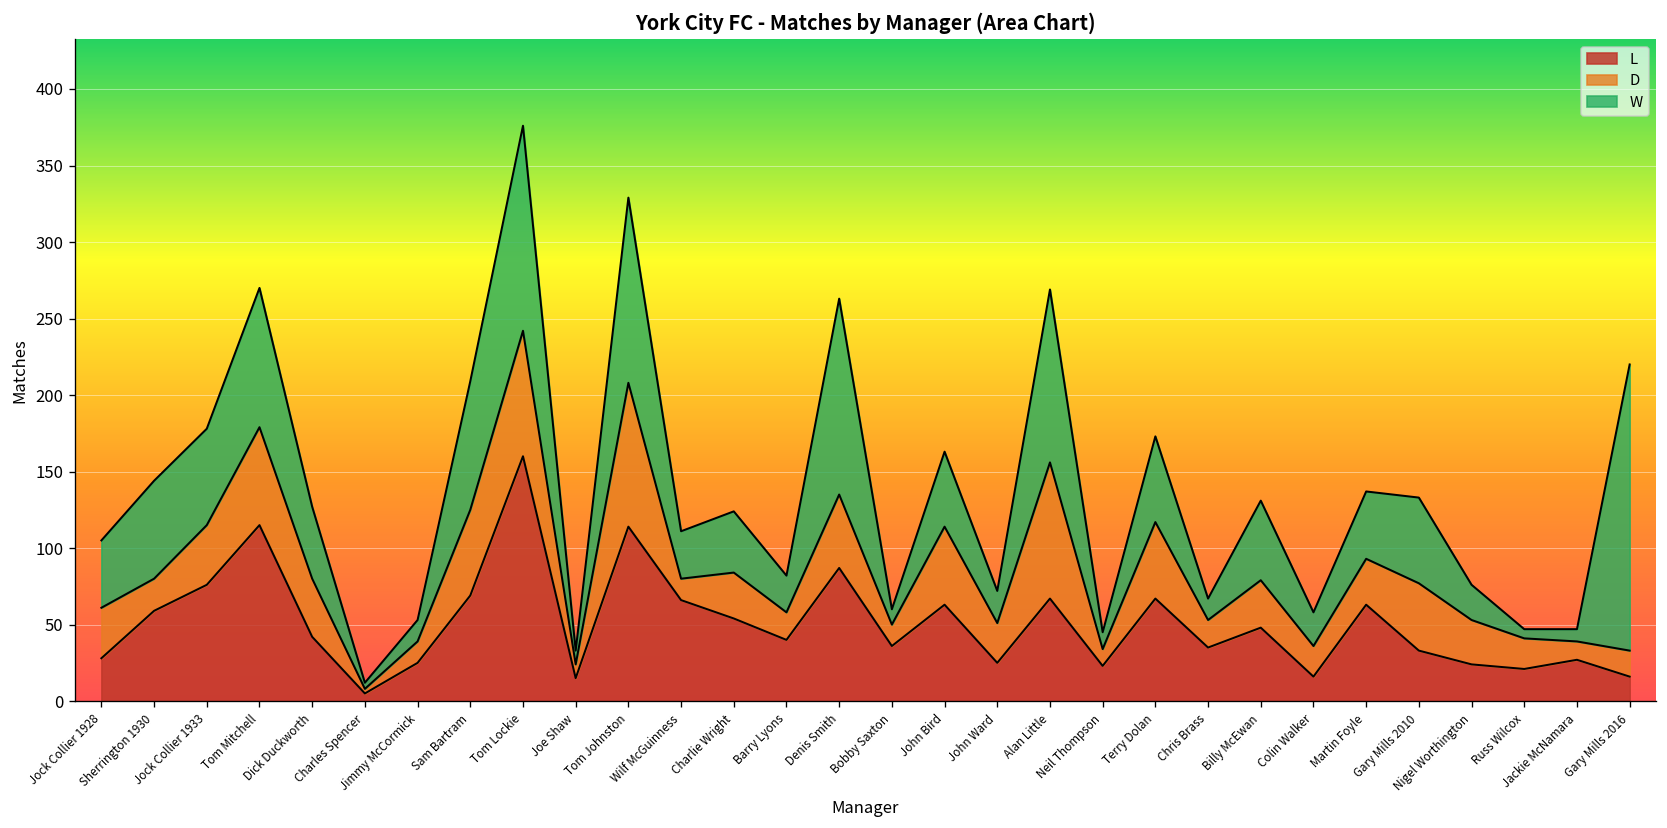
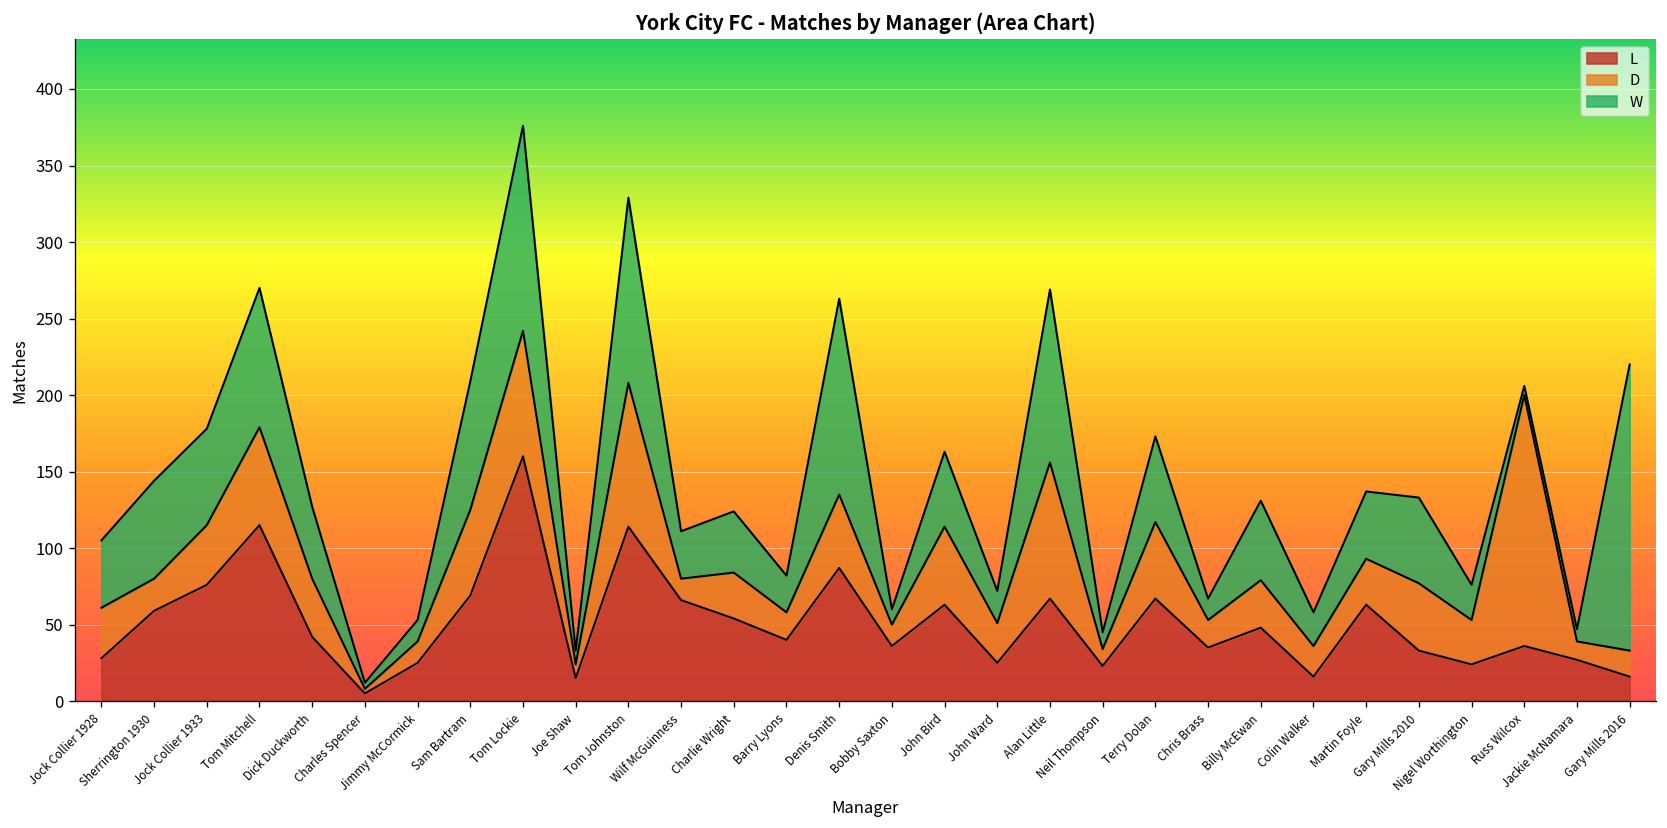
  {
    "L": {
      "Jock Collier 1928": 28,
      "Sherrington 1930": 59,
      "Jock Collier 1933": 76,
      "Tom Mitchell": 115,
      "Dick Duckworth": 42,
      "Charles Spencer": 5,
      "Jimmy McCormick": 25,
      "Sam Bartram": 69,
      "Tom Lockie": 160,
      "Joe Shaw": 15,
      "Tom Johnston": 114,
      "Wilf McGuinness": 66,
      "Charlie Wright": 54,
      "Barry Lyons": 40,
      "Denis Smith": 87,
      "Bobby Saxton": 36,
      "John Bird": 63,
      "John Ward": 25,
      "Alan Little": 67,
      "Neil Thompson": 23,
      "Terry Dolan": 67,
      "Chris Brass": 35,
      "Billy McEwan": 48,
      "Colin Walker": 16,
      "Martin Foyle": 63,
      "Gary Mills 2010": 33,
      "Nigel Worthington": 24,
-     "Russ Wilcox": 21,
+     "Russ Wilcox": 36,
      "Jackie McNamara": 27,
      "Gary Mills 2016": 16
    },
    "D": {
      "Jock Collier 1928": 33,
      "Sherrington 1930": 21,
      "Jock Collier 1933": 39,
      "Tom Mitchell": 64,
      "Dick Duckworth": 38,
      "Charles Spencer": 3,
      "Jimmy McCormick": 14,
      "Sam Bartram": 56,
      "Tom Lockie": 82,
      "Joe Shaw": 9,
      "Tom Johnston": 94,
      "Wilf McGuinness": 14,
      "Charlie Wright": 30,
      "Barry Lyons": 18,
      "Denis Smith": 48,
      "Bobby Saxton": 14,
      "John Bird": 51,
      "John Ward": 26,
      "Alan Little": 89,
      "Neil Thompson": 11,
      "Terry Dolan": 50,
      "Chris Brass": 18,
      "Billy McEwan": 31,
      "Colin Walker": 20,
      "Martin Foyle": 30,
      "Gary Mills 2010": 44,
      "Nigel Worthington": 29,
-     "Russ Wilcox": 20,
+     "Russ Wilcox": 164,
      "Jackie McNamara": 12,
      "Gary Mills 2016": 17
    },
    "W": {
      "Jock Collier 1928": 44,
      "Sherrington 1930": 64,
      "Jock Collier 1933": 63,
      "Tom Mitchell": 91,
      "Dick Duckworth": 47,
      "Charles Spencer": 4,
      "Jimmy McCormick": 14,
      "Sam Bartram": 84,
      "Tom Lockie": 134,
      "Joe Shaw": 9,
      "Tom Johnston": 121,
      "Wilf McGuinness": 31,
      "Charlie Wright": 40,
      "Barry Lyons": 24,
      "Denis Smith": 128,
      "Bobby Saxton": 10,
      "John Bird": 49,
      "John Ward": 21,
      "Alan Little": 113,
      "Neil Thompson": 11,
      "Terry Dolan": 56,
      "Chris Brass": 14,
      "Billy McEwan": 52,
      "Colin Walker": 22,
      "Martin Foyle": 44,
      "Gary Mills 2010": 56,
      "Nigel Worthington": 23,
      "Russ Wilcox": 6,
      "Jackie McNamara": 8,
      "Gary Mills 2016": 187
    }
  }
